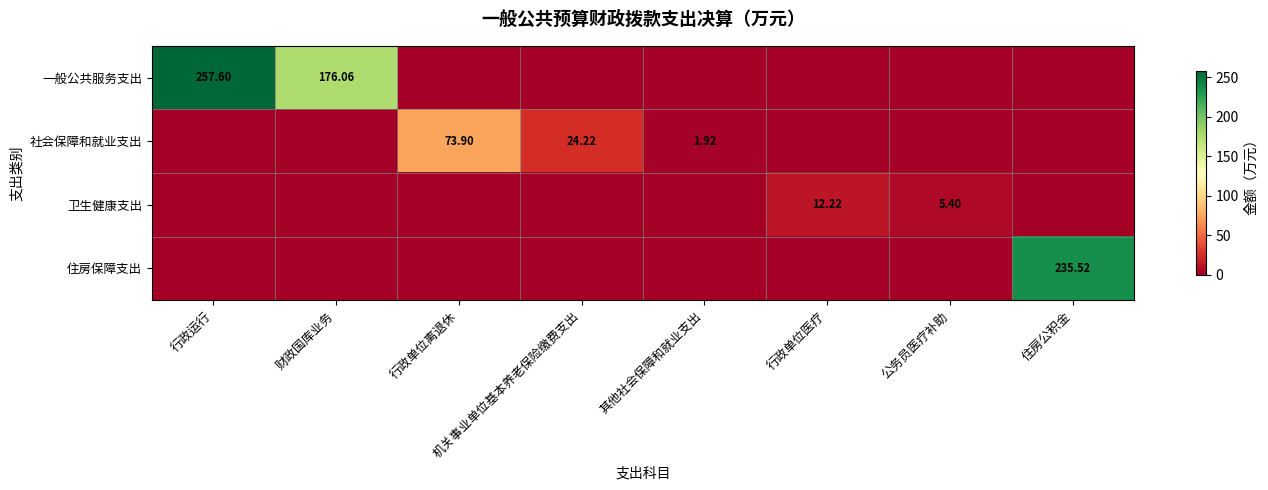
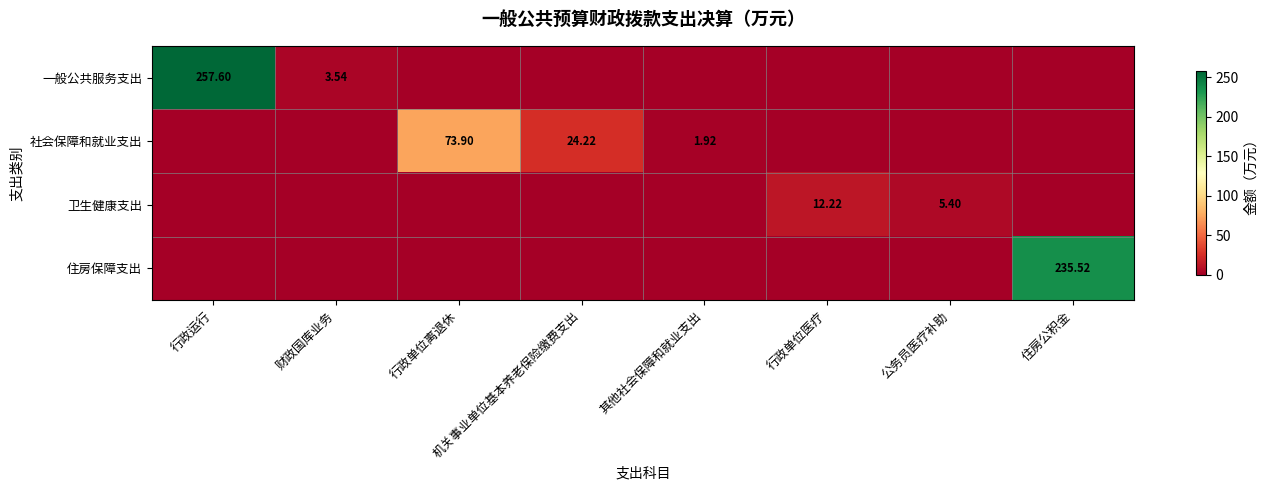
  {
    "一般公共服务支出": {
      "行政运行": 257.60,
-     "财政国库业务": 176.06
+     "财政国库业务": 3.54
    },
    "社会保障和就业支出": {
      "行政单位离退休": 73.90,
      "机关事业单位基本养老保险缴费支出": 24.22,
      "其他社会保障和就业支出": 1.92
    },
    "卫生健康支出": {
      "行政单位医疗": 12.22,
      "公务员医疗补助": 5.40
    },
    "住房保障支出": {
      "住房公积金": 235.52
    }
  }
